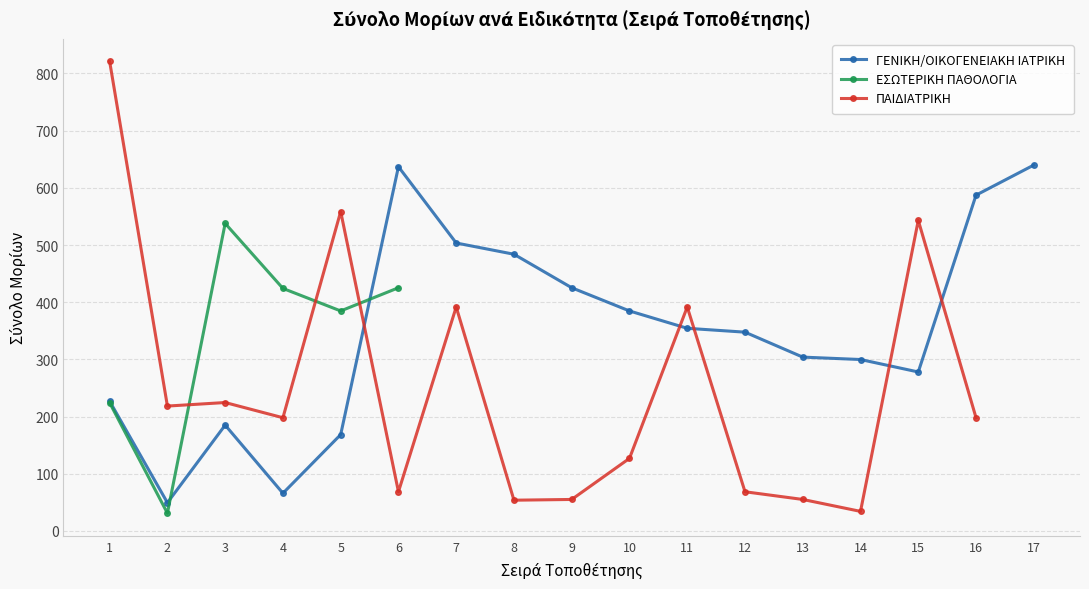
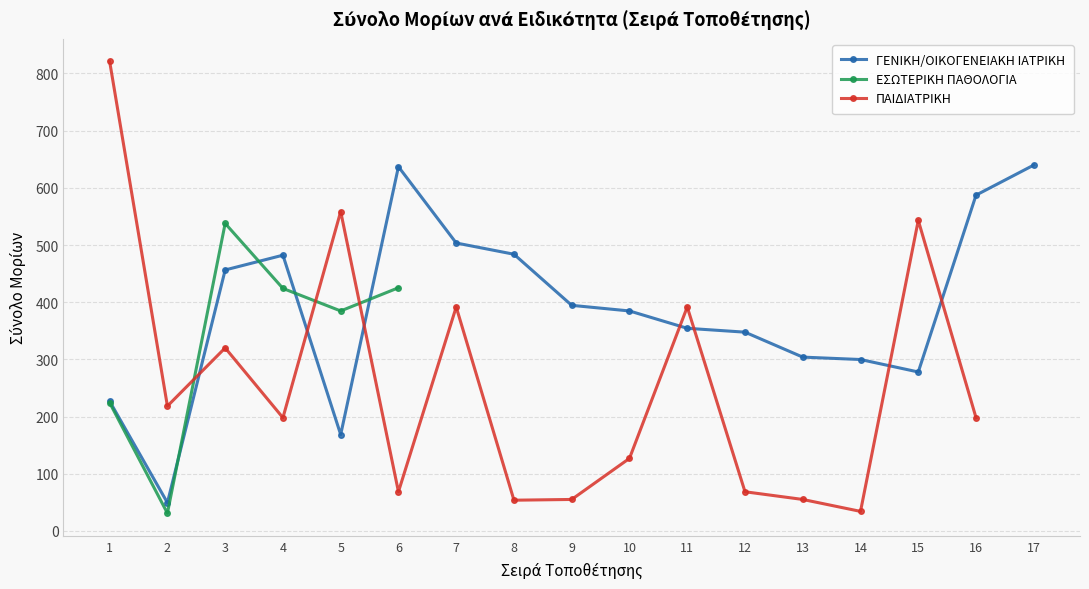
  {
    "ΓΕΝΙΚΗ/ΟΙΚΟΓΕΝΕΙΑΚΗ ΙΑΤΡΙΚΗ": {
      "2": 50,
-     "3": 190,
-     "4": 70,
+     "3": 460,
+     "4": 480,
      "5": 170,
      "6": 640,
      "7": 500,
      "8": 480,
-     "9": 430,
+     "9": 390,
      "10": 380,
      "11": 350,
      "12": 350,
      "13": 300,
      "14": 300,
      "15": 280,
      "16": 590,
      "17": 640
    },
    "ΕΣΩΤΕΡΙΚΗ ΠΑΘΟΛΟΓΙΑ": {
      "2": 30,
      "3": 540,
      "4": 420,
      "5": 380,
      "6": 430
    },
    "ΠΑΙΔΙΑΤΡΙΚΗ": {
      "1": 820,
      "2": 220,
-     "3": 220,
+     "3": 320,
      "4": 200,
      "5": 560,
      "6": 70,
      "7": 390,
      "8": 50,
      "9": 60,
      "10": 130,
      "11": 390,
      "12": 70,
      "13": 60,
      "14": 30,
      "15": 540,
      "16": 200
    }
  }
